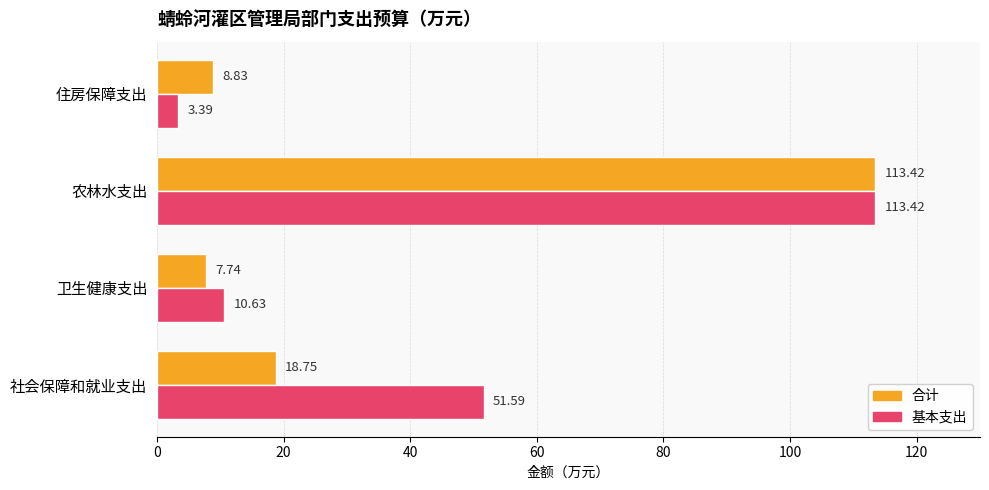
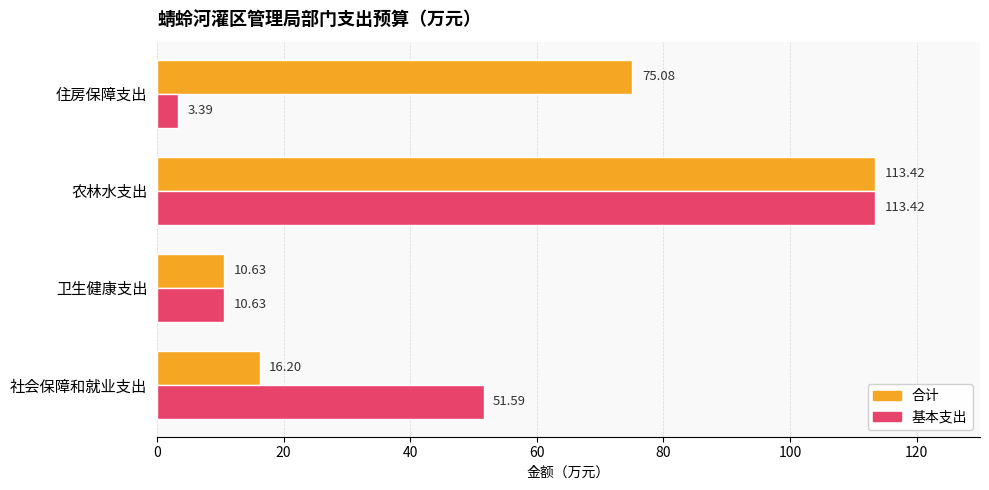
  {
    "合计": {
-     "住房保障支出": 8.83,
+     "住房保障支出": 75.08,
      "农林水支出": 113.42,
-     "卫生健康支出": 7.74,
-     "社会保障和就业支出": 18.75
+     "卫生健康支出": 10.63,
+     "社会保障和就业支出": 16.20
    },
    "基本支出": {
      "住房保障支出": 3.39,
      "农林水支出": 113.42,
      "卫生健康支出": 10.63,
      "社会保障和就业支出": 51.59
    }
  }
